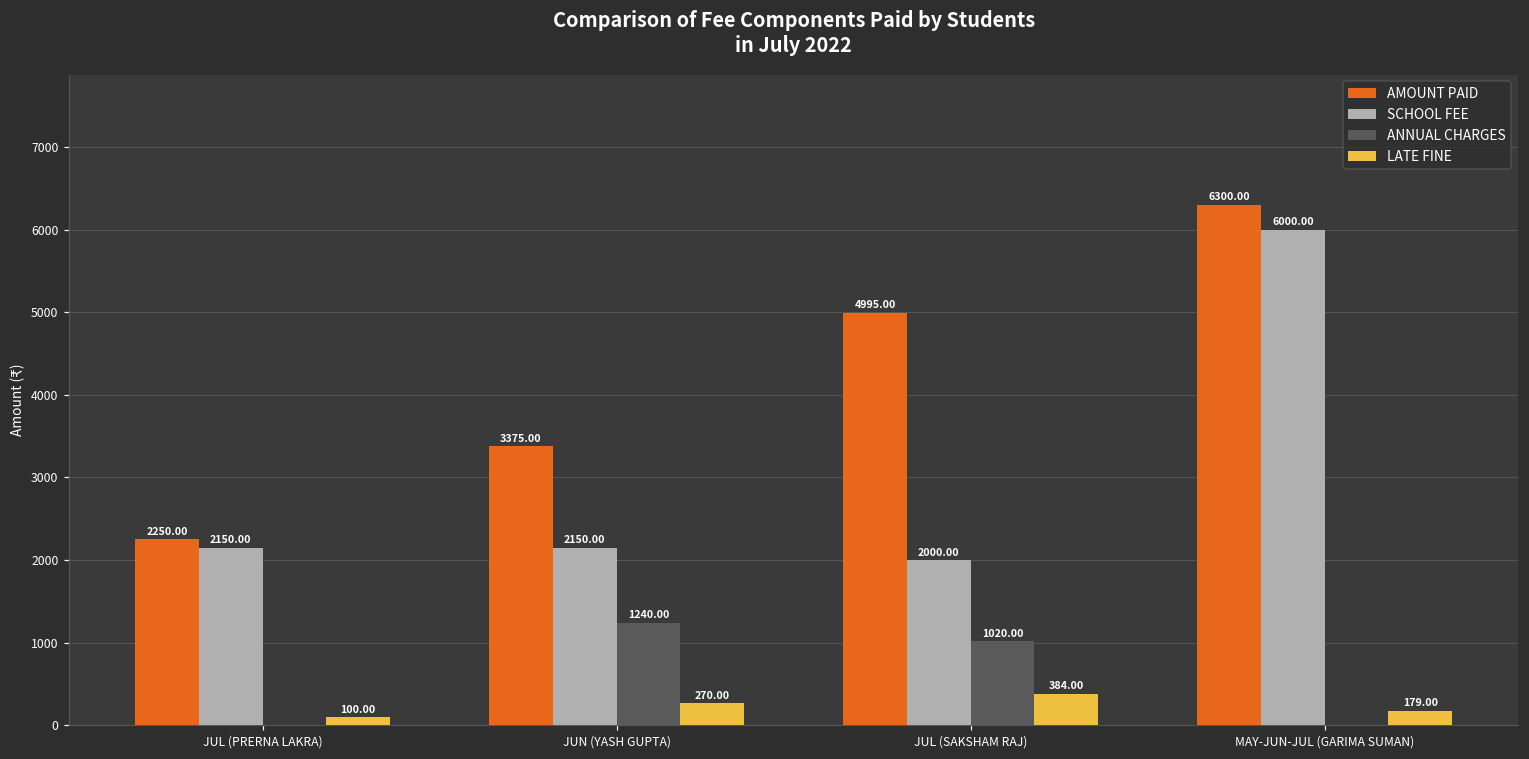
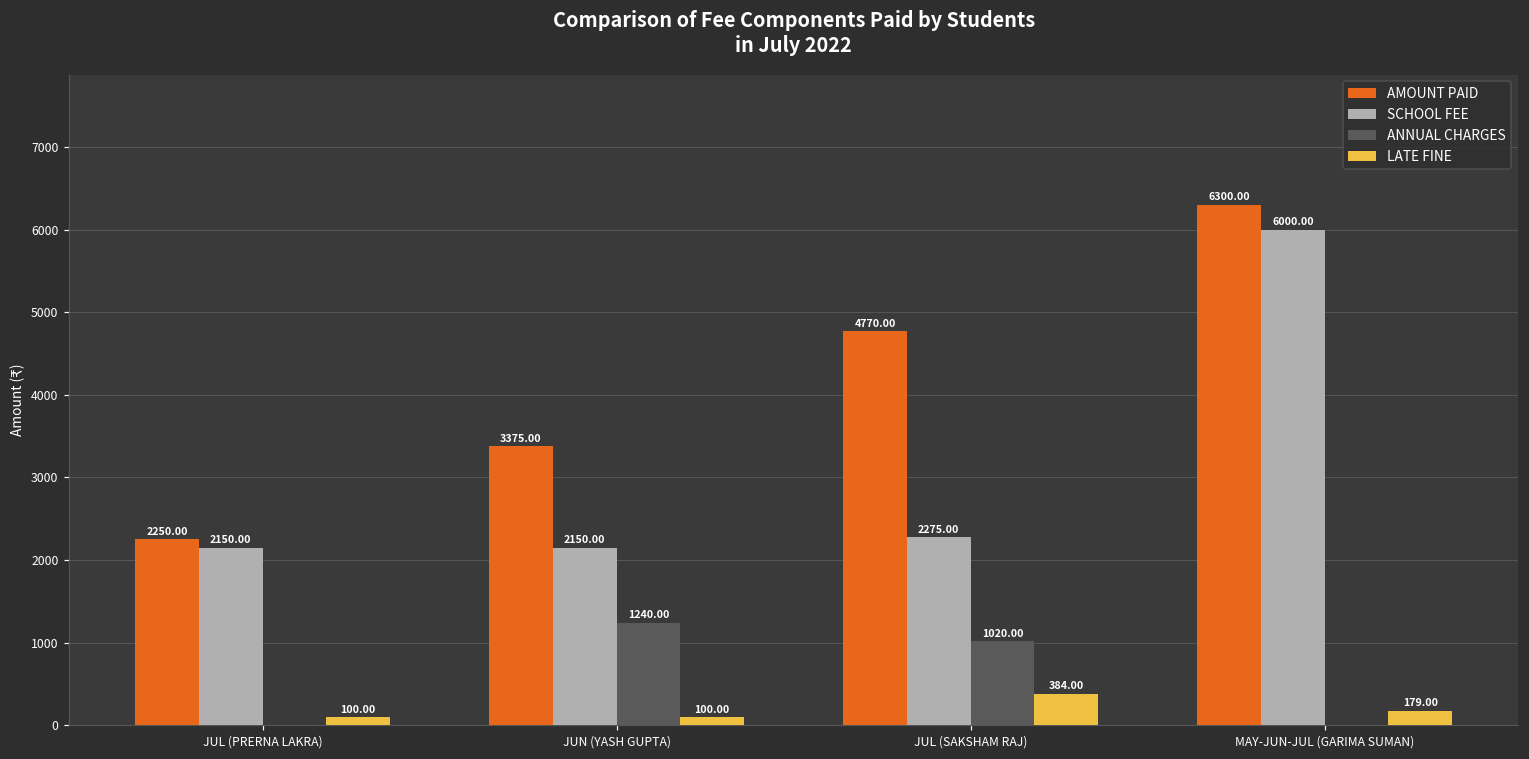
  {
    "AMOUNT PAID": {
      "JUL (PRERNA LAKRA)": 2250.00,
      "JUN (YASH GUPTA)": 3375.00,
-     "JUL (SAKSHAM RAJ)": 4995.00,
+     "JUL (SAKSHAM RAJ)": 4770.00,
      "MAY-JUN-JUL (GARIMA SUMAN)": 6300.00
    },
    "SCHOOL FEE": {
      "JUL (PRERNA LAKRA)": 2150.00,
      "JUN (YASH GUPTA)": 2150.00,
-     "JUL (SAKSHAM RAJ)": 2000.00,
+     "JUL (SAKSHAM RAJ)": 2275.00,
      "MAY-JUN-JUL (GARIMA SUMAN)": 6000.00
    },
    "ANNUAL CHARGES": {
      "JUN (YASH GUPTA)": 1240.00,
      "JUL (SAKSHAM RAJ)": 1020.00
    },
    "LATE FINE": {
      "JUL (PRERNA LAKRA)": 100.00,
-     "JUN (YASH GUPTA)": 270.00,
+     "JUN (YASH GUPTA)": 100.00,
      "JUL (SAKSHAM RAJ)": 384.00,
      "MAY-JUN-JUL (GARIMA SUMAN)": 179.00
    }
  }
